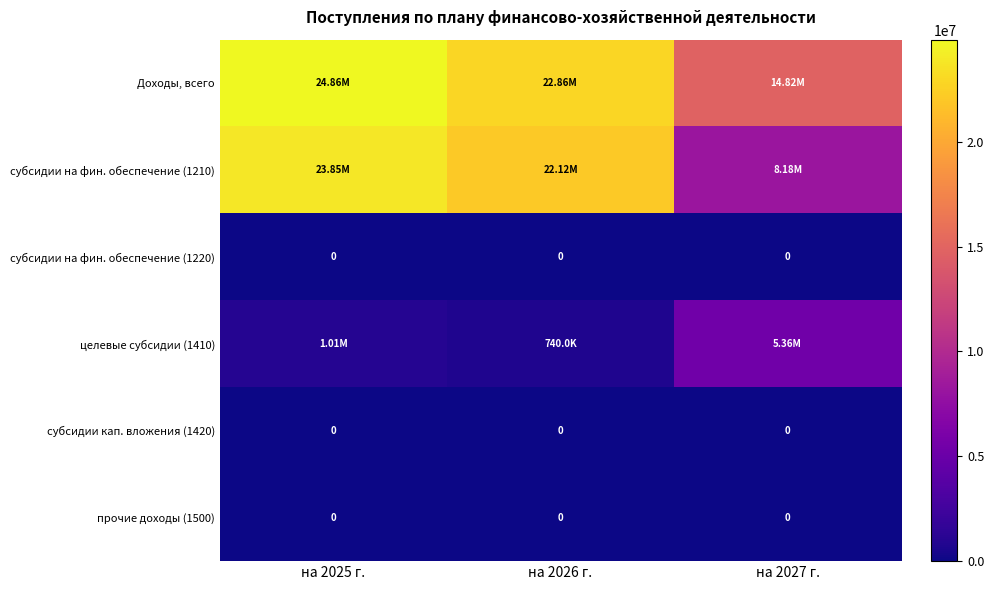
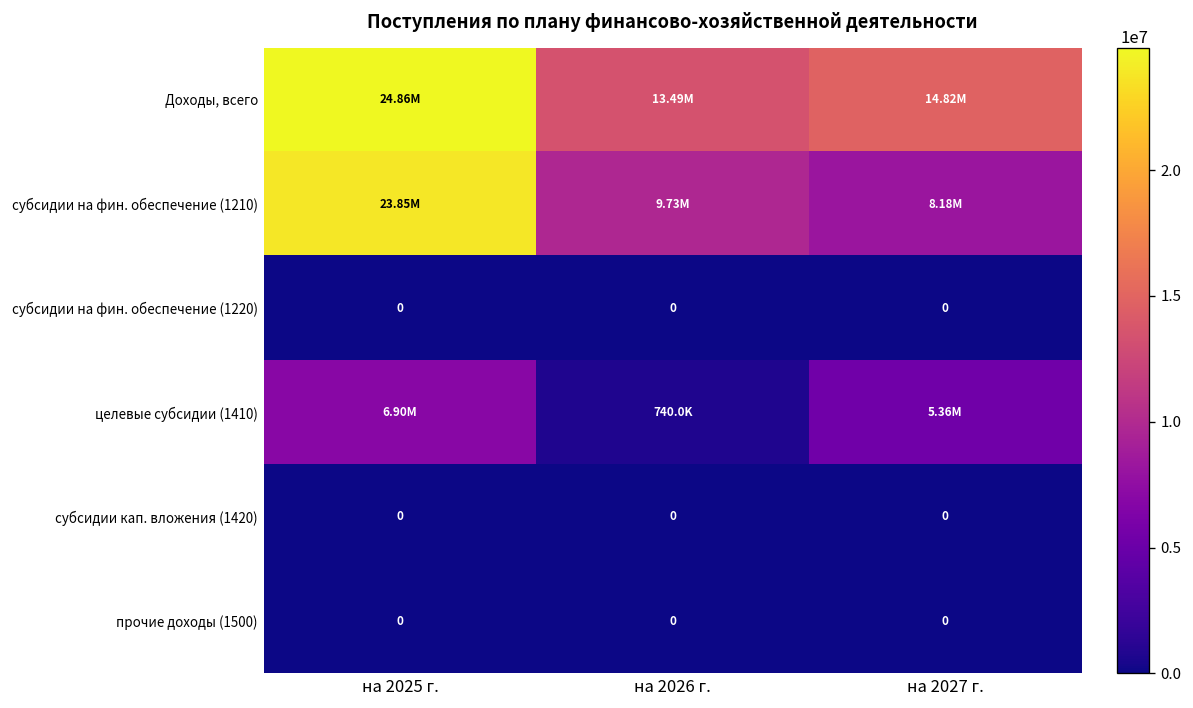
  {
    "Доходы, всего": {
      "на 2025 г.": "24.86M",
-     "на 2026 г.": "22.86M",
+     "на 2026 г.": "13.49M",
      "на 2027 г.": "14.82M"
    },
    "субсидии на фин. обеспечение (1210)": {
      "на 2025 г.": "23.85M",
-     "на 2026 г.": "22.12M",
+     "на 2026 г.": "9.73M",
      "на 2027 г.": "8.18M"
    },
    "субсидии на фин. обеспечение (1220)": {
      "на 2025 г.": "0",
      "на 2026 г.": "0",
      "на 2027 г.": "0"
    },
    "целевые субсидии (1410)": {
-     "на 2025 г.": "1.01M",
+     "на 2025 г.": "6.90M",
      "на 2026 г.": "740.0K",
      "на 2027 г.": "5.36M"
    },
    "субсидии кап. вложения (1420)": {
      "на 2025 г.": "0",
      "на 2026 г.": "0",
      "на 2027 г.": "0"
    },
    "прочие доходы (1500)": {
      "на 2025 г.": "0",
      "на 2026 г.": "0",
      "на 2027 г.": "0"
    }
  }
